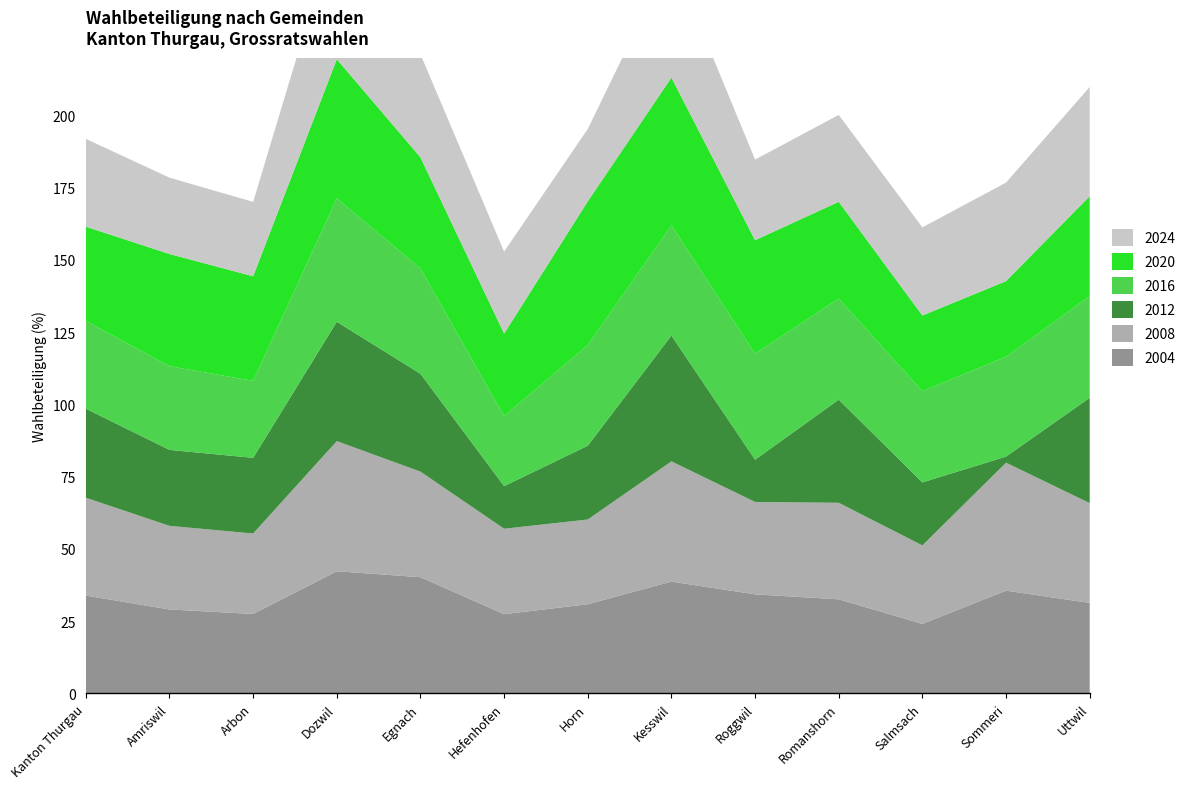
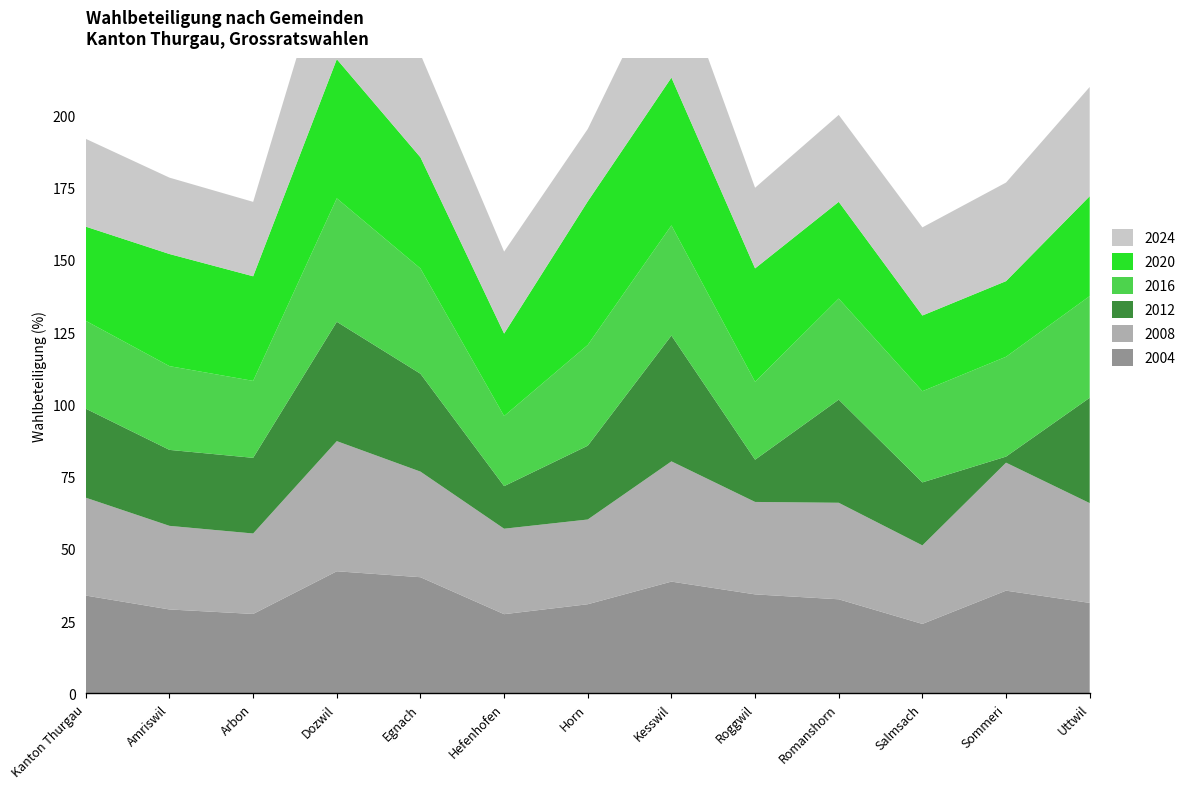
  {
    "2012": {
      "Kanton Thurgau": 31,
      "Amriswil": 26,
      "Arbon": 26,
      "Dozwil": 41,
      "Egnach": 34,
      "Hefenhofen": 15,
      "Horn": 26,
      "Kesswil": 44,
      "Roggwil": 15,
      "Romanshorn": 36,
      "Salmsach": 22,
      "Sommeri": 2,
      "Uttwil": 36
    },
    "2016": {
      "Kanton Thurgau": 30,
      "Amriswil": 29,
      "Arbon": 27,
      "Dozwil": 43,
      "Egnach": 36,
      "Hefenhofen": 24,
      "Horn": 35,
      "Kesswil": 38,
-     "Roggwil": 37,
+     "Roggwil": 27,
      "Romanshorn": 35,
      "Salmsach": 32,
      "Sommeri": 35,
      "Uttwil": 35
    },
    "2020": {
      "Kanton Thurgau": 33,
      "Amriswil": 39,
      "Arbon": 36,
      "Dozwil": 48,
      "Egnach": 38,
      "Hefenhofen": 29,
      "Horn": 50,
      "Kesswil": 51,
      "Roggwil": 39,
      "Romanshorn": 33,
      "Salmsach": 26,
      "Sommeri": 26,
      "Uttwil": 35
    }
  }
